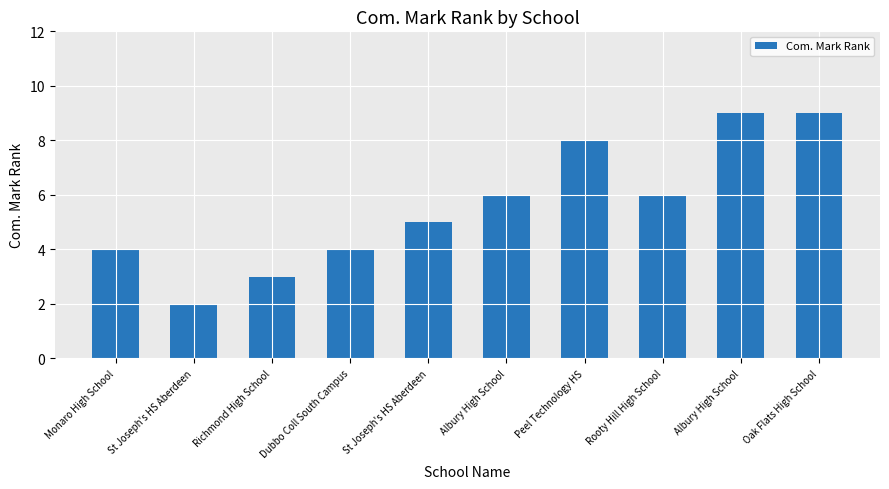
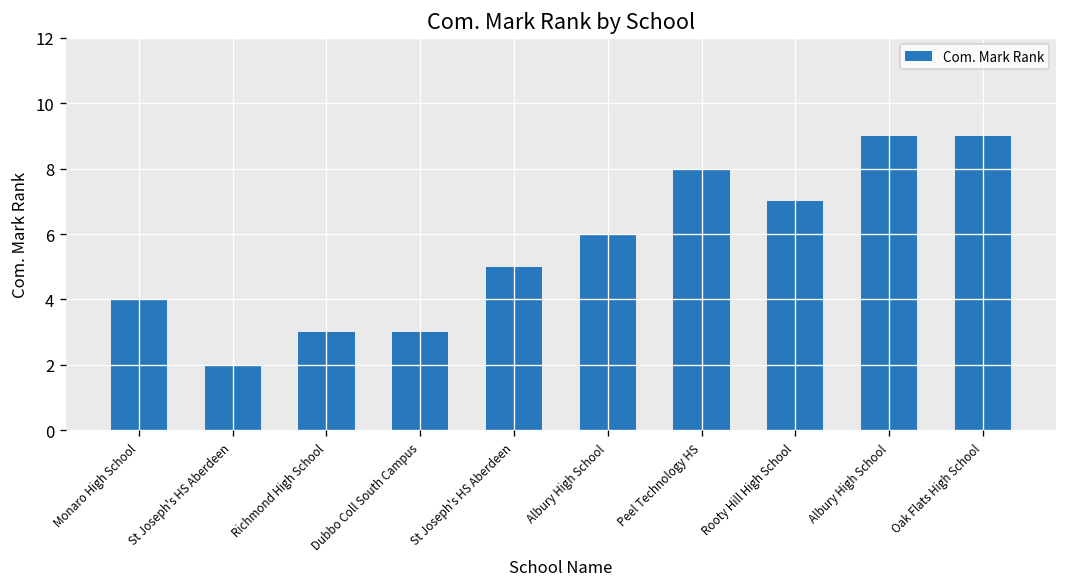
  {
    "Monaro High School": 4,
    "Richmond High School": 3,
-   "Dubbo Coll South Campus": 4,
+   "Dubbo Coll South Campus": 3,
    "Peel Technology HS": 8,
-   "Rooty Hill High School": 6,
+   "Rooty Hill High School": 7,
    "Oak Flats High School": 9
  }
